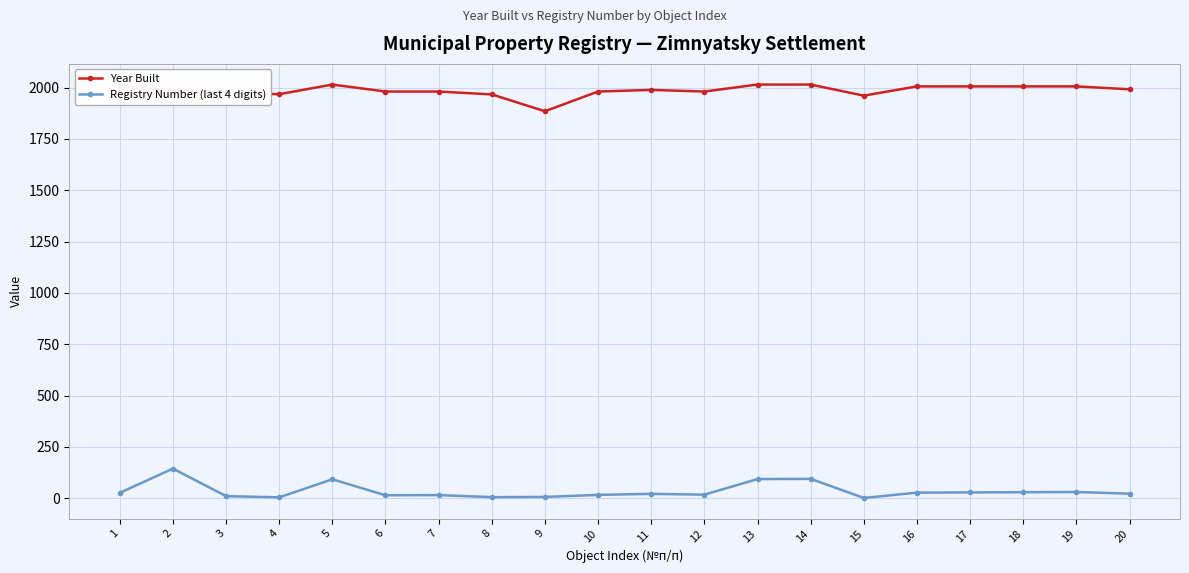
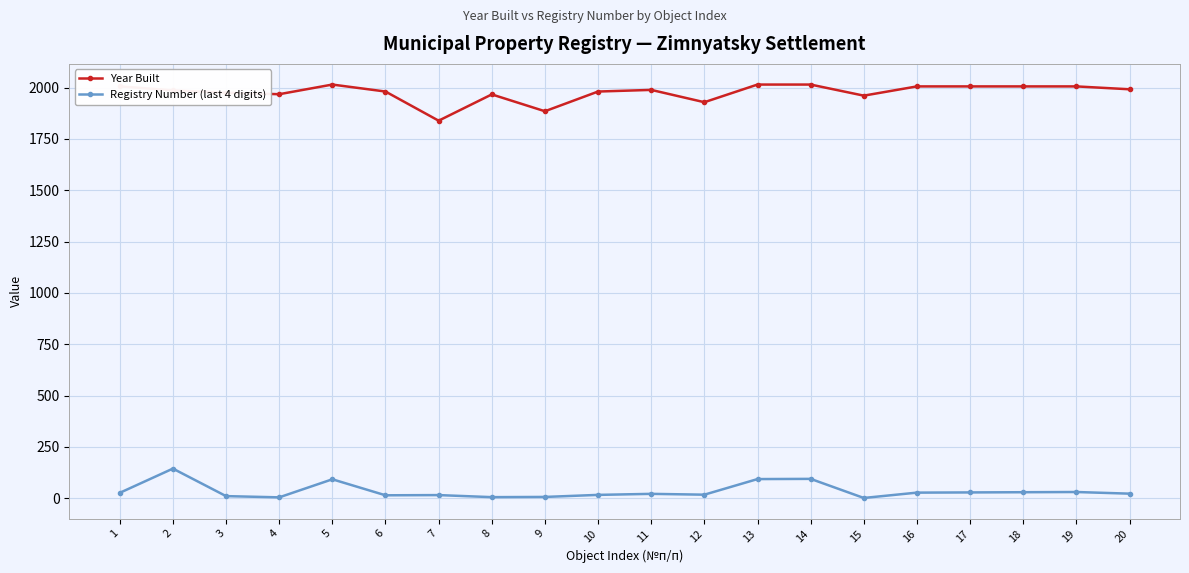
  {
    "Year Built": {
      "4": 1970,
      "5": 2020,
      "6": 1980,
-     "7": 1980,
+     "7": 1840,
      "8": 1970,
      "9": 1890,
      "10": 1980,
      "11": 1990,
-     "12": 1980,
+     "12": 1930,
      "13": 2020,
      "14": 2020,
      "15": 1960,
      "16": 2010,
      "17": 2010,
      "18": 2010,
      "19": 2010,
      "20": 1990
    },
    "Registry Number (last 4 digits)": {
      "1": 30,
      "2": 140,
      "3": 10,
      "4": 0,
      "5": 90,
      "6": 10,
      "7": 20,
      "8": 10,
      "9": 10,
      "10": 20,
      "11": 20,
      "12": 20,
      "13": 90,
      "14": 90,
      "15": 0,
      "16": 30,
      "17": 30,
      "18": 30,
      "19": 30,
      "20": 20
    }
  }
